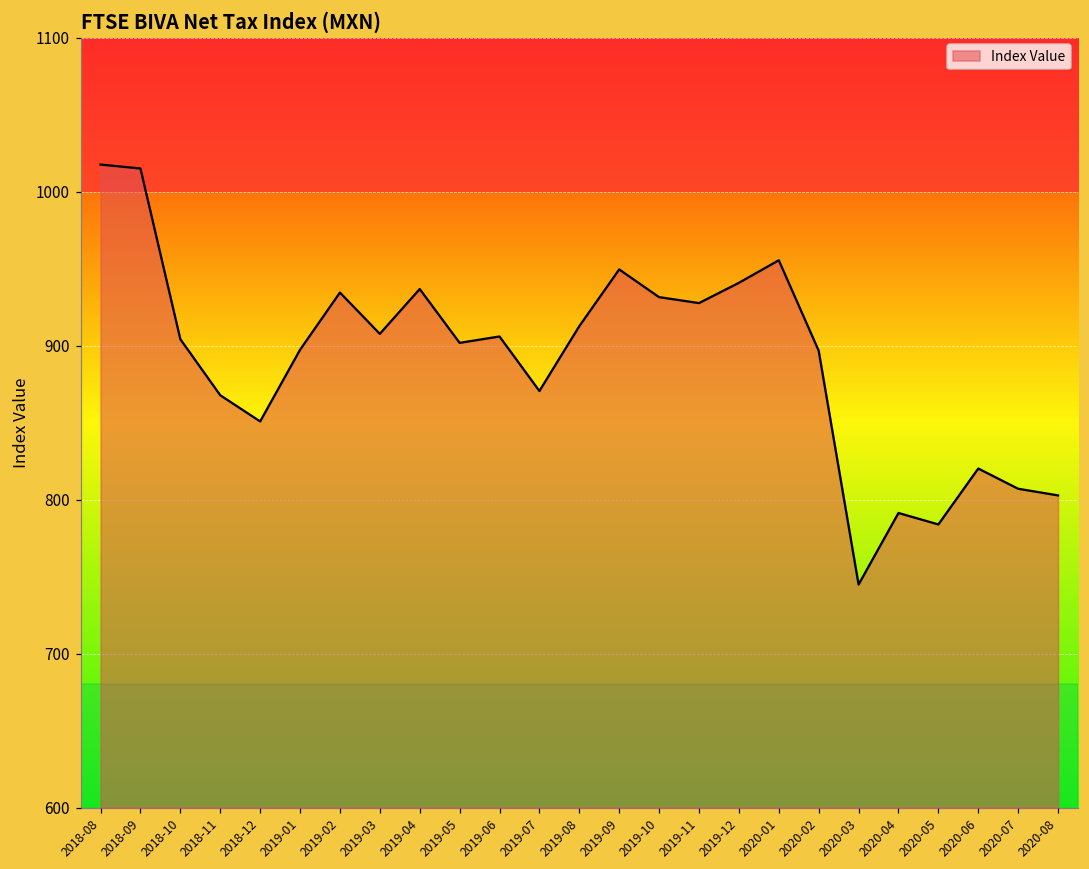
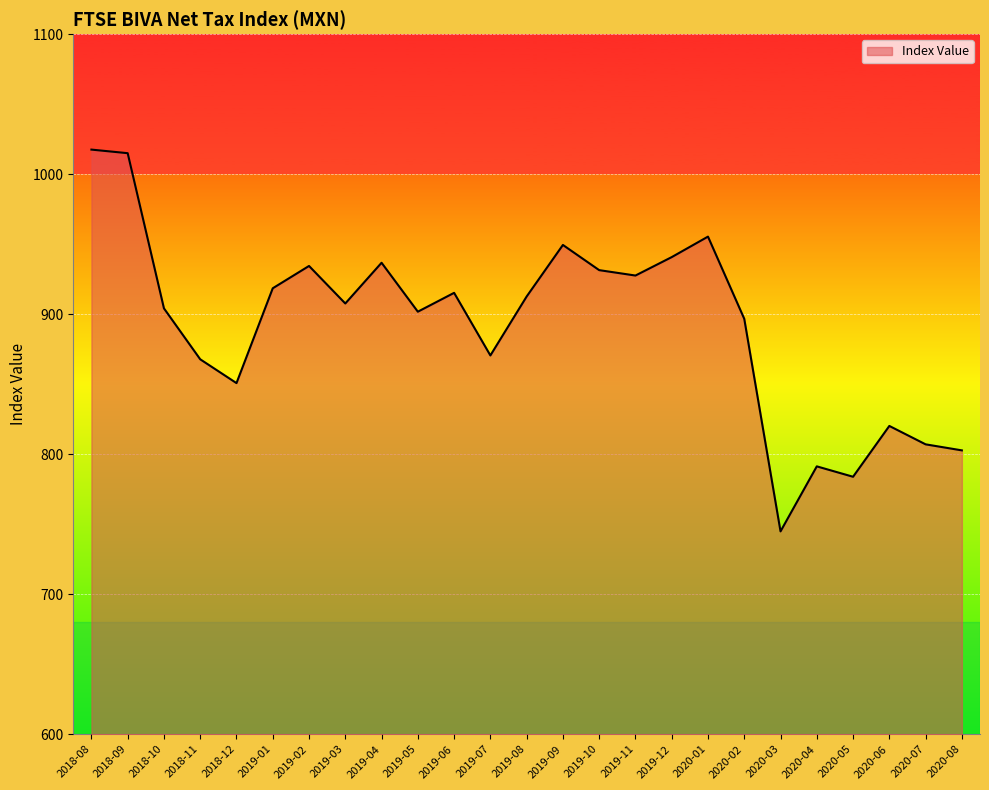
  {
    "2018-08": 1018,
    "2018-09": 1015,
    "2018-10": 904,
    "2018-11": 868,
    "2018-12": 851,
-   "2019-01": 897,
+   "2019-01": 919,
    "2019-02": 934,
    "2019-03": 908,
    "2019-04": 937,
    "2019-05": 902,
-   "2019-06": 906,
+   "2019-06": 915,
    "2019-07": 871,
    "2019-08": 913,
    "2019-09": 949,
    "2019-10": 931,
    "2019-11": 928,
    "2019-12": 941,
    "2020-01": 955,
    "2020-02": 897,
    "2020-03": 745,
    "2020-04": 791,
    "2020-05": 784,
    "2020-06": 820,
    "2020-07": 807,
    "2020-08": 803
  }
